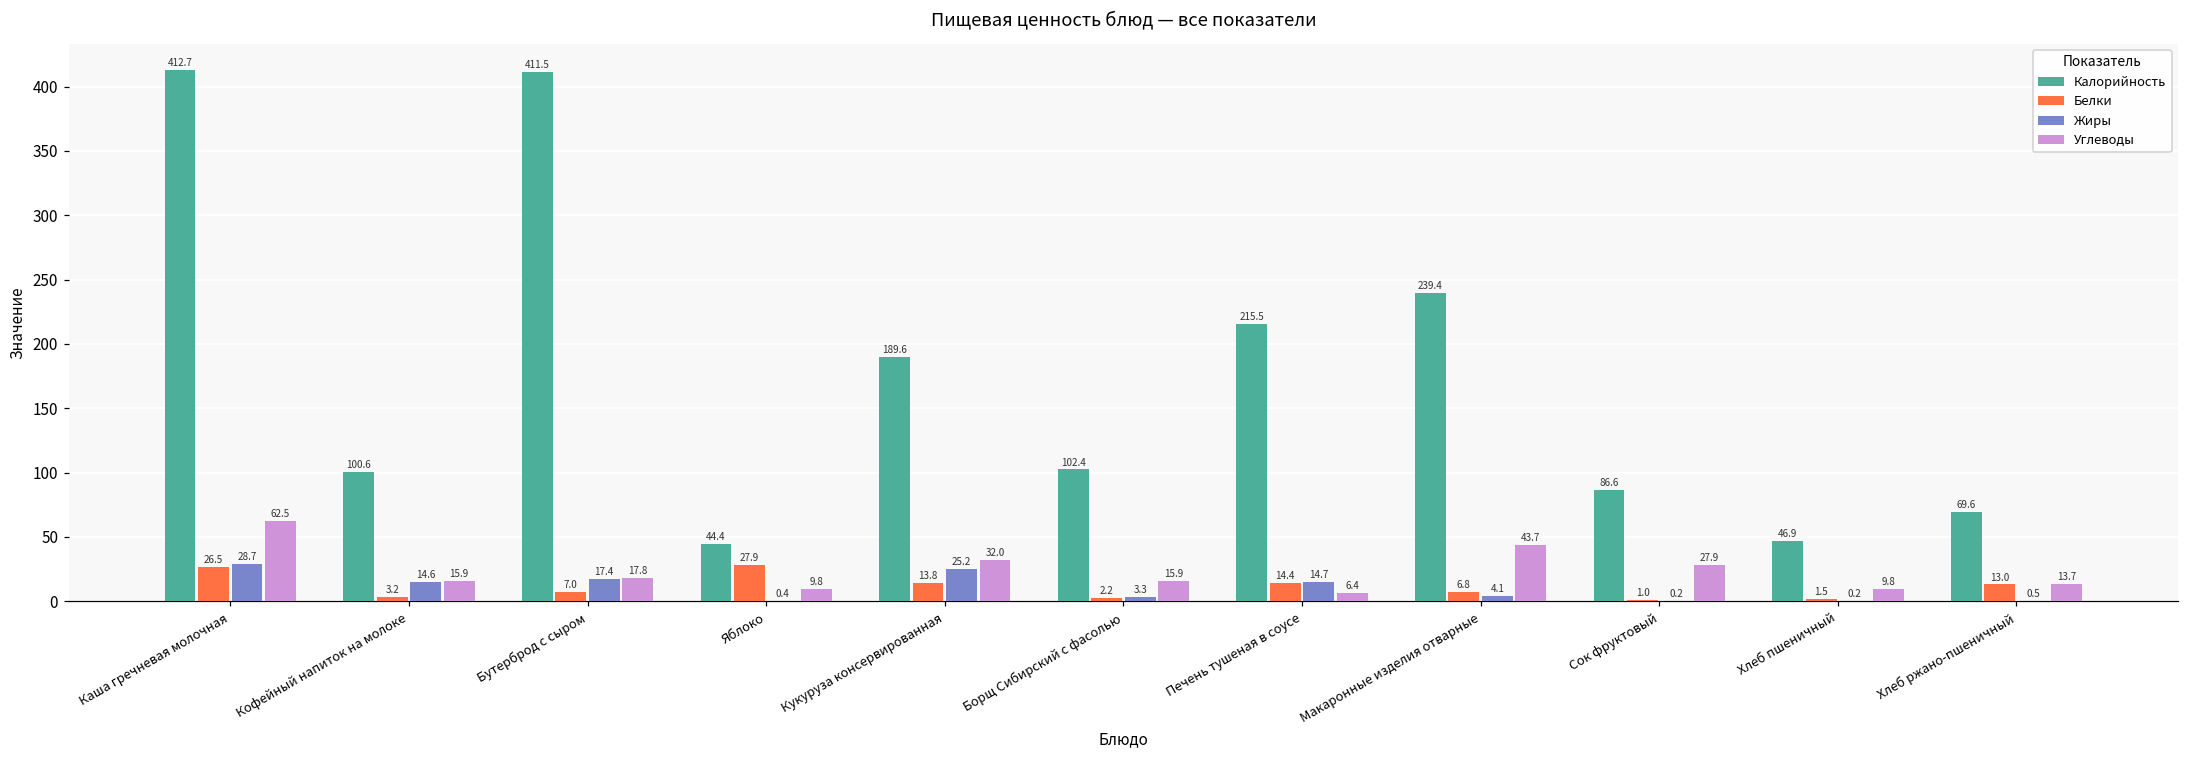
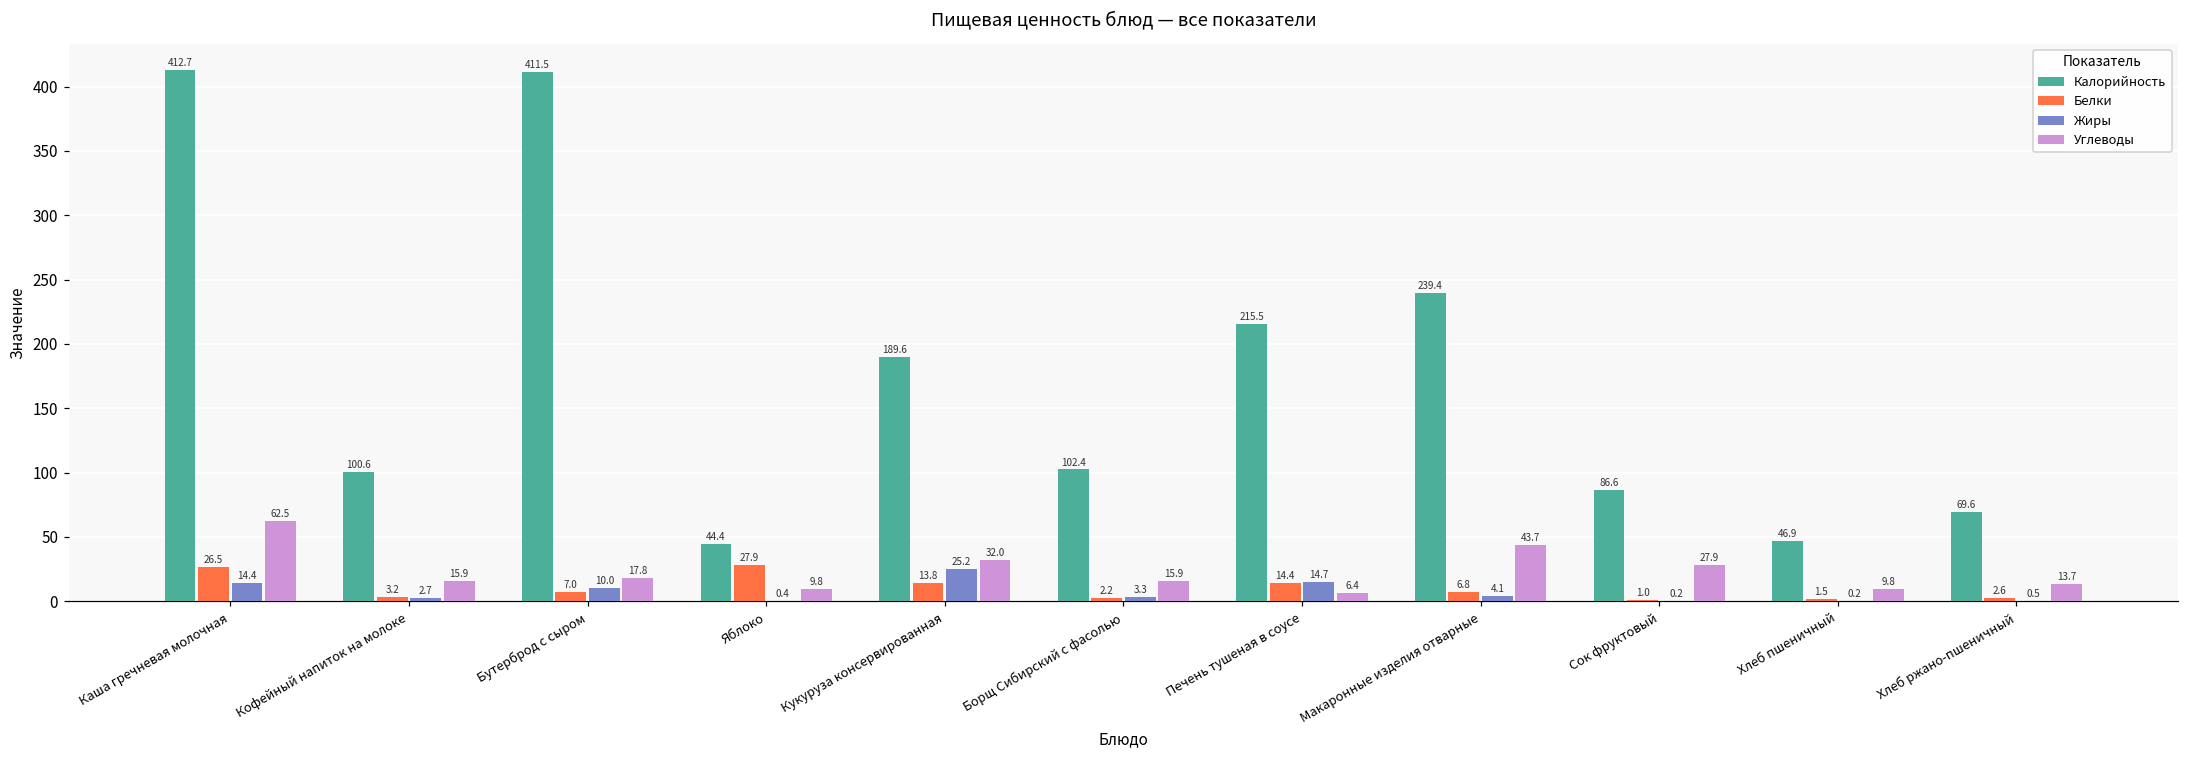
  {
    "Калорийность": {
      "Каша гречневая молочная": 412.7,
      "Кофейный напиток на молоке": 100.6,
      "Бутерброд с сыром": 411.5,
      "Яблоко": 44.4,
      "Кукуруза консервированная": 189.6,
      "Борщ Сибирский с фасолью": 102.4,
      "Печень тушеная в соусе": 215.5,
      "Макаронные изделия отварные": 239.4,
      "Сок фруктовый": 86.6,
      "Хлеб пшеничный": 46.9,
      "Хлеб ржано-пшеничный": 69.6
    },
    "Белки": {
      "Каша гречневая молочная": 26.5,
      "Кофейный напиток на молоке": 3.2,
      "Бутерброд с сыром": 7.0,
      "Яблоко": 27.9,
      "Кукуруза консервированная": 13.8,
      "Борщ Сибирский с фасолью": 2.2,
      "Печень тушеная в соусе": 14.4,
      "Макаронные изделия отварные": 6.8,
      "Сок фруктовый": 1.0,
      "Хлеб пшеничный": 1.5,
-     "Хлеб ржано-пшеничный": 13.0
+     "Хлеб ржано-пшеничный": 2.6
    },
    "Жиры": {
-     "Каша гречневая молочная": 28.7,
-     "Кофейный напиток на молоке": 14.6,
-     "Бутерброд с сыром": 17.4,
+     "Каша гречневая молочная": 14.4,
+     "Кофейный напиток на молоке": 2.7,
+     "Бутерброд с сыром": 10.0,
      "Яблоко": 0.4,
      "Кукуруза консервированная": 25.2,
      "Борщ Сибирский с фасолью": 3.3,
      "Печень тушеная в соусе": 14.7,
      "Макаронные изделия отварные": 4.1,
      "Сок фруктовый": 0.2,
      "Хлеб пшеничный": 0.2,
      "Хлеб ржано-пшеничный": 0.5
    },
    "Углеводы": {
      "Каша гречневая молочная": 62.5,
      "Кофейный напиток на молоке": 15.9,
      "Бутерброд с сыром": 17.8,
      "Яблоко": 9.8,
      "Кукуруза консервированная": 32.0,
      "Борщ Сибирский с фасолью": 15.9,
      "Печень тушеная в соусе": 6.4,
      "Макаронные изделия отварные": 43.7,
      "Сок фруктовый": 27.9,
      "Хлеб пшеничный": 9.8,
      "Хлеб ржано-пшеничный": 13.7
    }
  }
